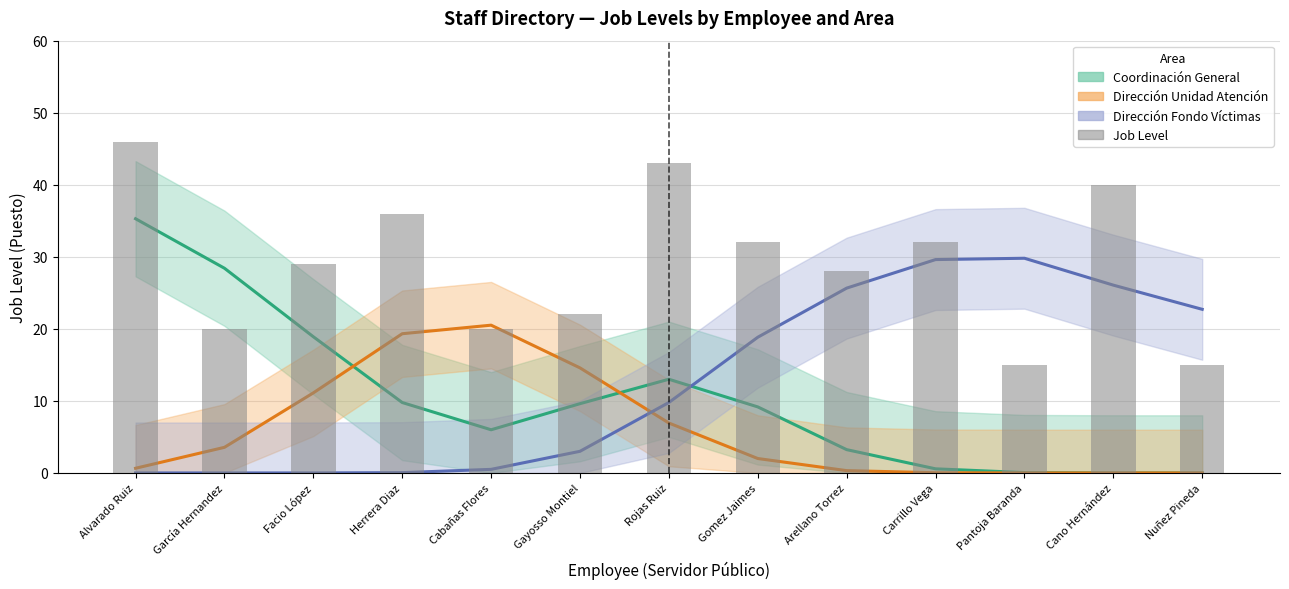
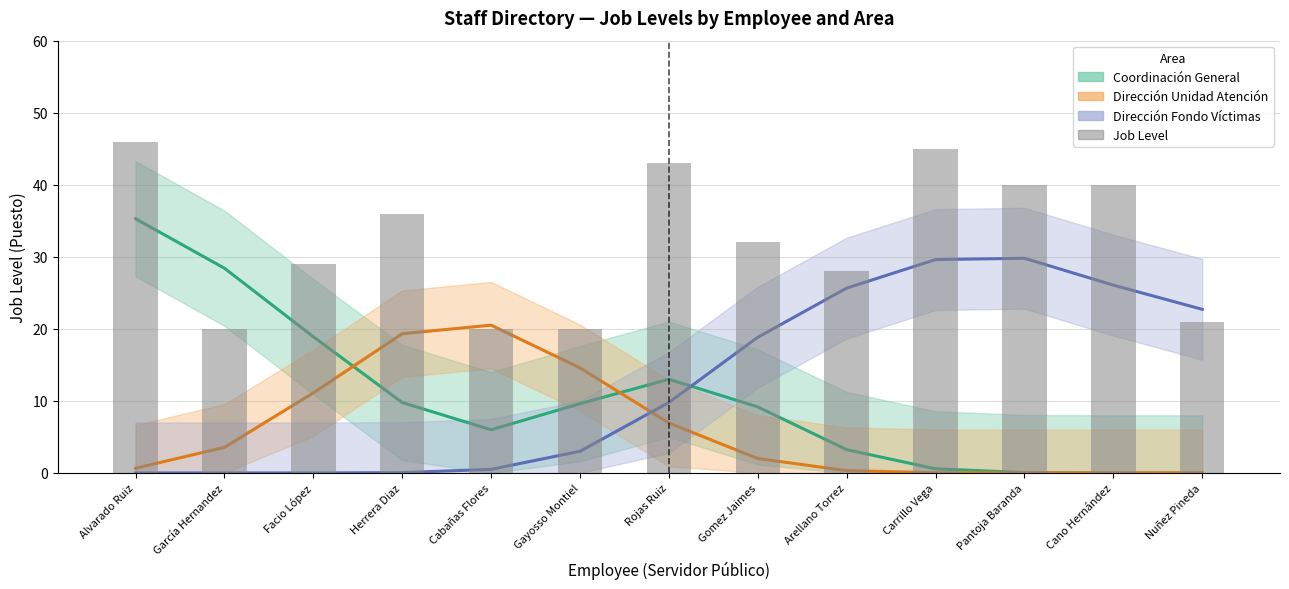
  {
    "Job Level": {
      "Alvarado Ruiz": 46,
      "García Hernandez": 20,
      "Facio López": 29,
      "Herrera Diaz": 36,
      "Cabañas Flores": 20,
-     "Gayosso Montiel": 22,
+     "Gayosso Montiel": 20,
      "Rojas Ruiz": 43,
      "Gomez Jaimes": 32,
      "Arellano Torrez": 28,
-     "Carrillo Vega": 32,
-     "Pantoja Baranda": 15,
+     "Carrillo Vega": 45,
+     "Pantoja Baranda": 40,
      "Cano Hernández": 40,
-     "Nuñez Pineda": 15
+     "Nuñez Pineda": 21
    }
  }
